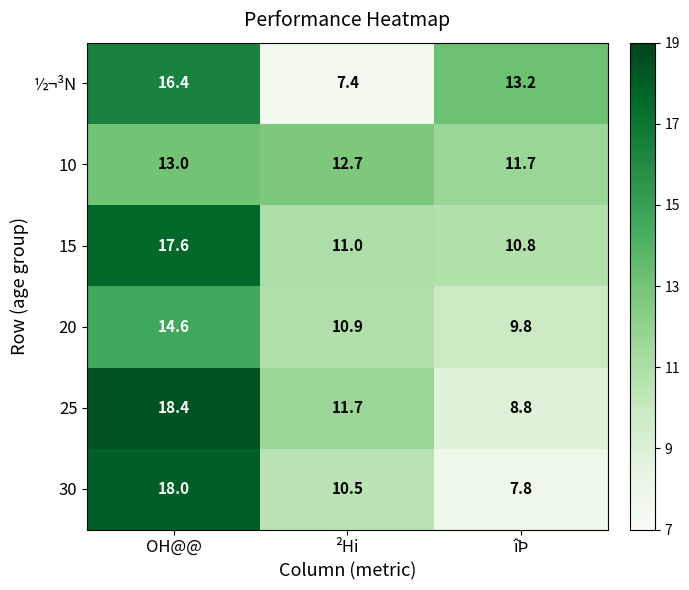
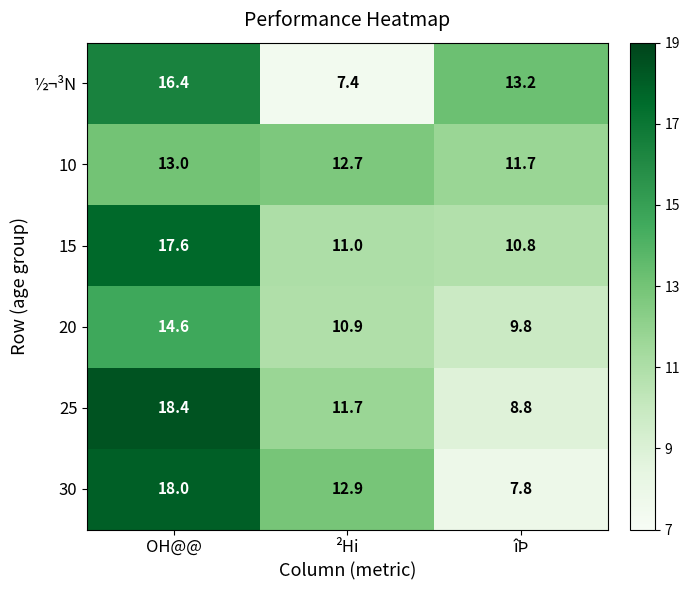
  {
    "½¬³N": {
      "OH@@": 16.4,
      "²Hi": 7.4,
      "îÞ": 13.2
    },
    "10": {
      "OH@@": 13.0,
      "²Hi": 12.7,
      "îÞ": 11.7
    },
    "15": {
      "OH@@": 17.6,
      "²Hi": 11.0,
      "îÞ": 10.8
    },
    "20": {
      "OH@@": 14.6,
      "²Hi": 10.9,
      "îÞ": 9.8
    },
    "25": {
      "OH@@": 18.4,
      "²Hi": 11.7,
      "îÞ": 8.8
    },
    "30": {
      "OH@@": 18.0,
-     "²Hi": 10.5,
+     "²Hi": 12.9,
      "îÞ": 7.8
    }
  }
